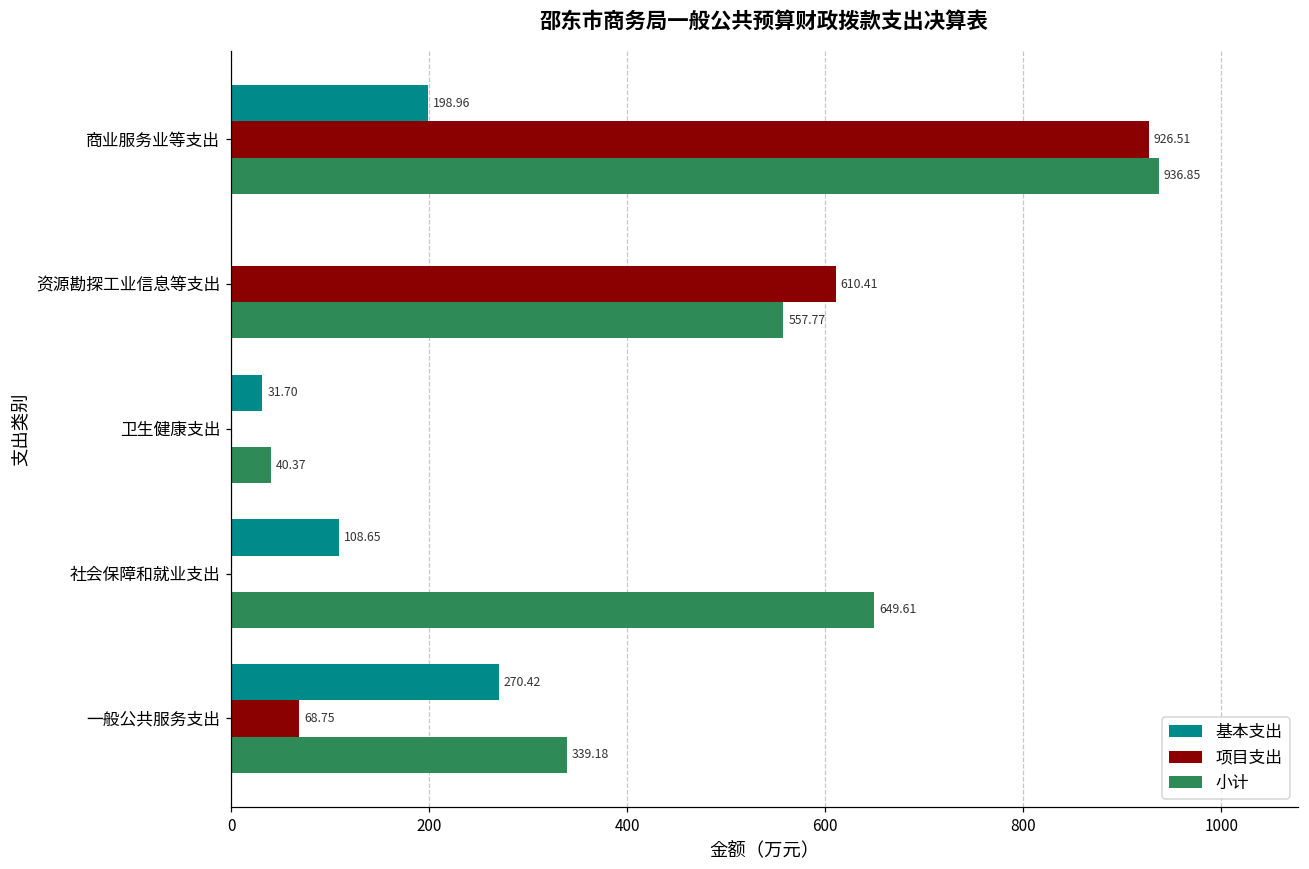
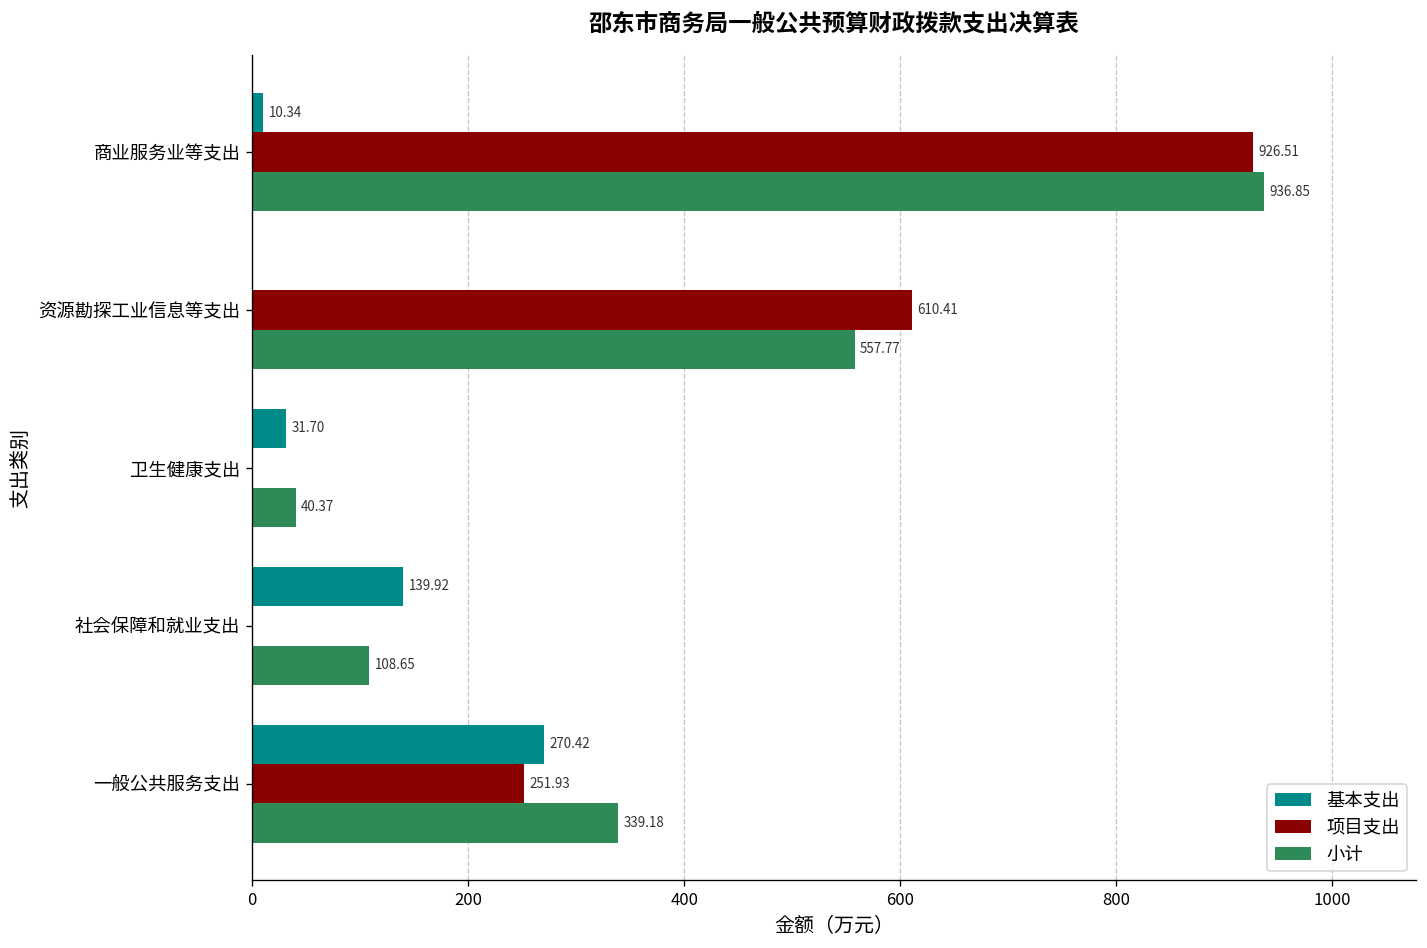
  {
    "基本支出": {
-     "商业服务业等支出": 198.96,
+     "商业服务业等支出": 10.34,
      "卫生健康支出": 31.70,
-     "社会保障和就业支出": 108.65,
+     "社会保障和就业支出": 139.92,
      "一般公共服务支出": 270.42
    },
    "项目支出": {
      "商业服务业等支出": 926.51,
      "资源勘探工业信息等支出": 610.41,
-     "一般公共服务支出": 68.75
+     "一般公共服务支出": 251.93
    },
    "小计": {
      "商业服务业等支出": 936.85,
      "资源勘探工业信息等支出": 557.77,
      "卫生健康支出": 40.37,
-     "社会保障和就业支出": 649.61,
+     "社会保障和就业支出": 108.65,
      "一般公共服务支出": 339.18
    }
  }
